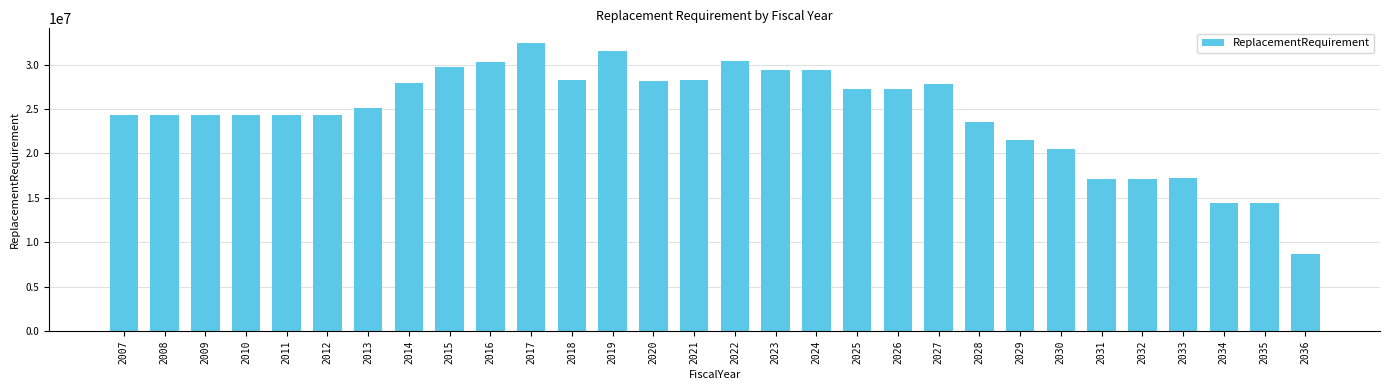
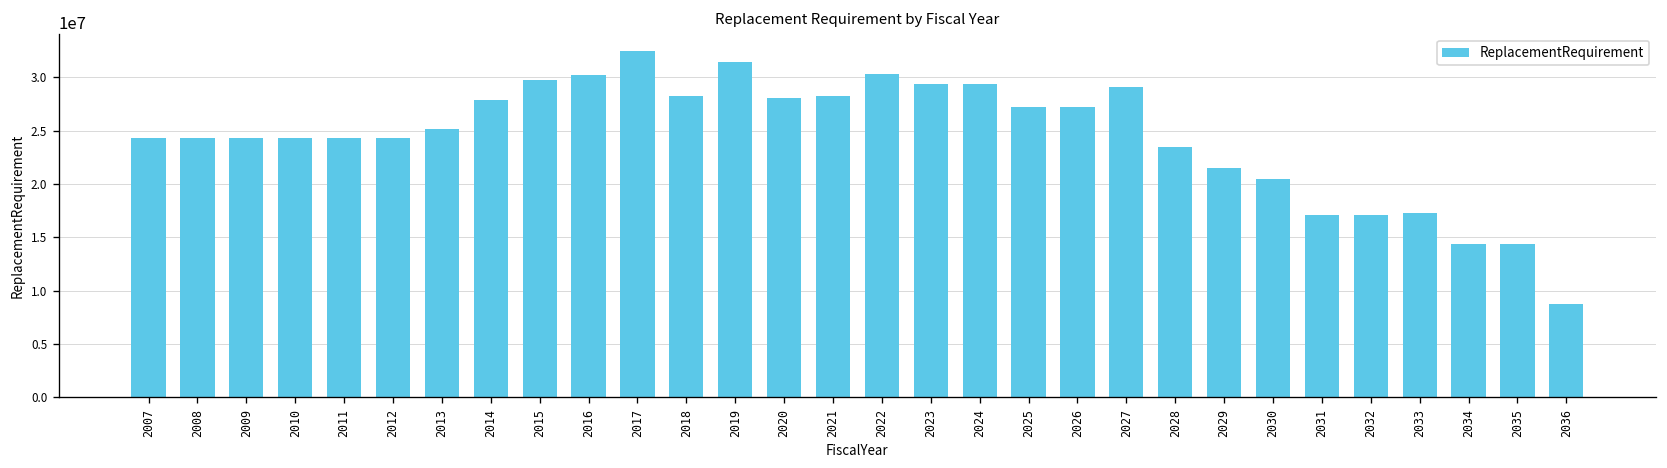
  {
    "2007": 24000000,
    "2008": 24000000,
    "2009": 24000000,
    "2010": 24000000,
    "2011": 24000000,
    "2012": 24000000,
    "2013": 25000000,
    "2014": 28000000,
    "2015": 30000000,
    "2016": 30000000,
    "2017": 32000000,
    "2018": 28000000,
    "2019": 31000000,
    "2020": 28000000,
    "2021": 28000000,
    "2022": 30000000,
    "2023": 29000000,
    "2024": 29000000,
    "2025": 27000000,
    "2026": 27000000,
-   "2027": 28000000,
+   "2027": 29000000,
    "2028": 24000000,
    "2029": 22000000,
    "2030": 21000000,
    "2031": 17000000,
    "2032": 17000000,
    "2033": 17000000,
    "2034": 14000000,
    "2035": 14000000,
    "2036": 9000000
  }
